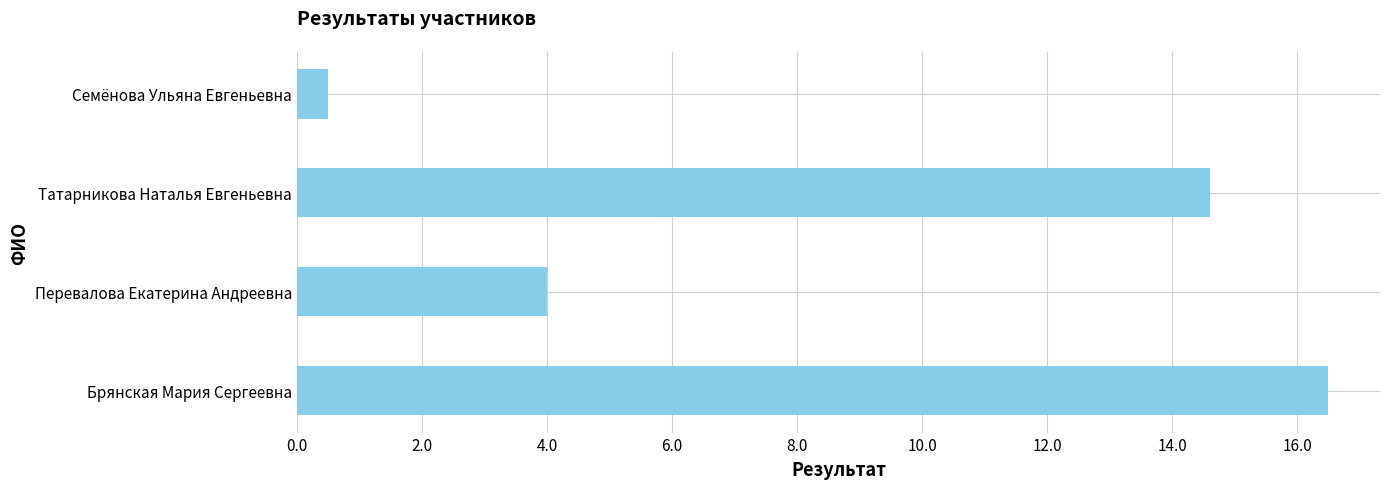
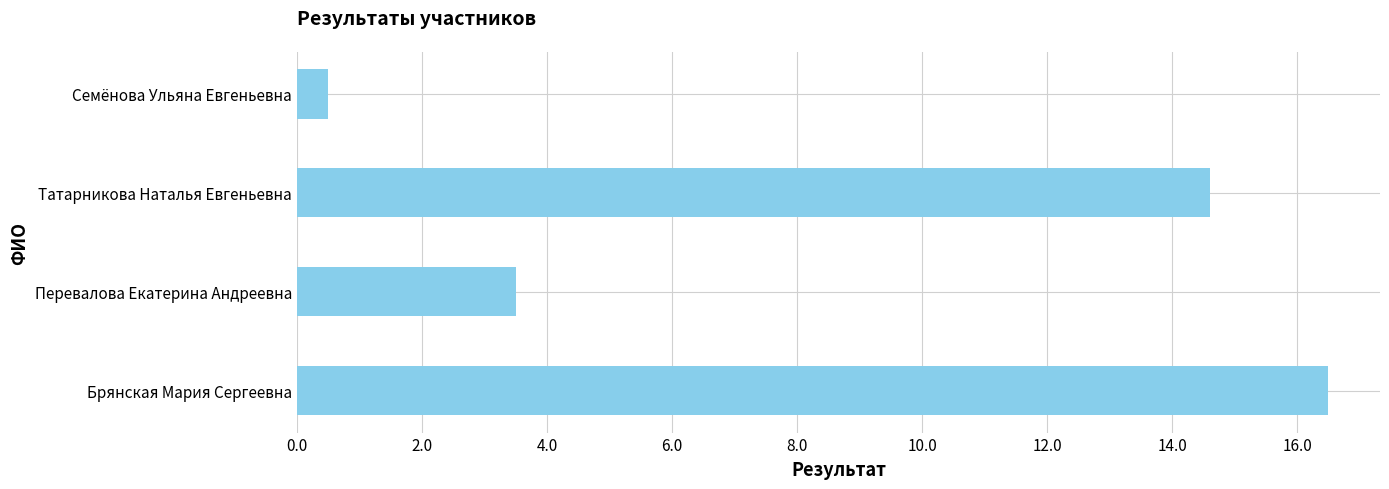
  {
    "Семёнова Ульяна Евгеньевна": 0.5,
    "Татарникова Наталья Евгеньевна": 14.6,
-   "Перевалова Екатерина Андреевна": 4.0,
+   "Перевалова Екатерина Андреевна": 3.5,
    "Брянская Мария Сергеевна": 16.5
  }
